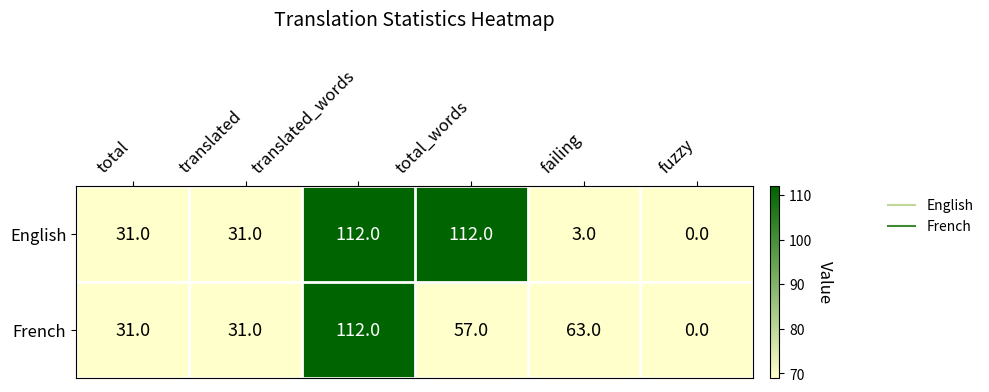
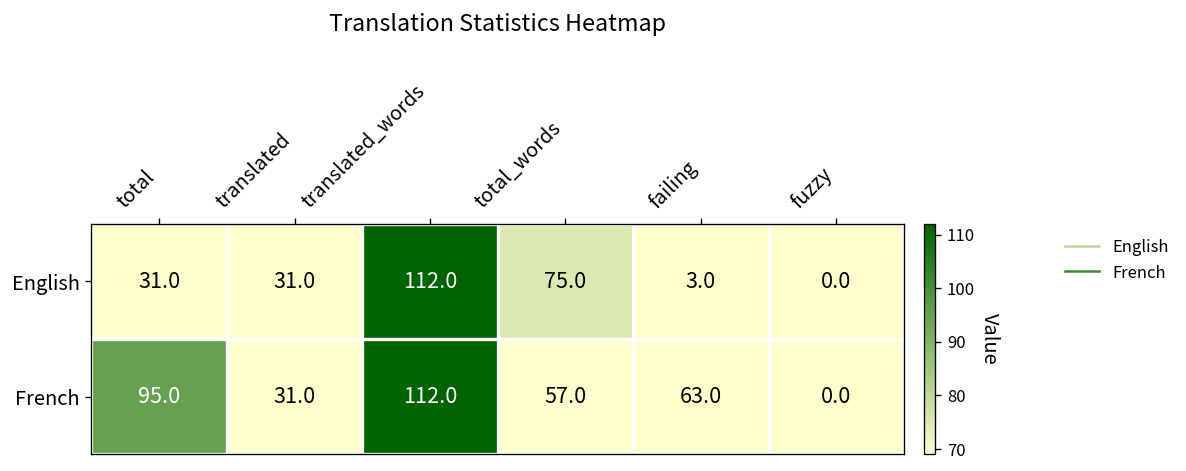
  {
    "English": {
      "total": 31.0,
      "translated": 31.0,
      "translated_words": 112.0,
-     "total_words": 112.0,
+     "total_words": 75.0,
      "failing": 3.0,
      "fuzzy": 0.0
    },
    "French": {
-     "total": 31.0,
+     "total": 95.0,
      "translated": 31.0,
      "translated_words": 112.0,
      "total_words": 57.0,
      "failing": 63.0,
      "fuzzy": 0.0
    }
  }
